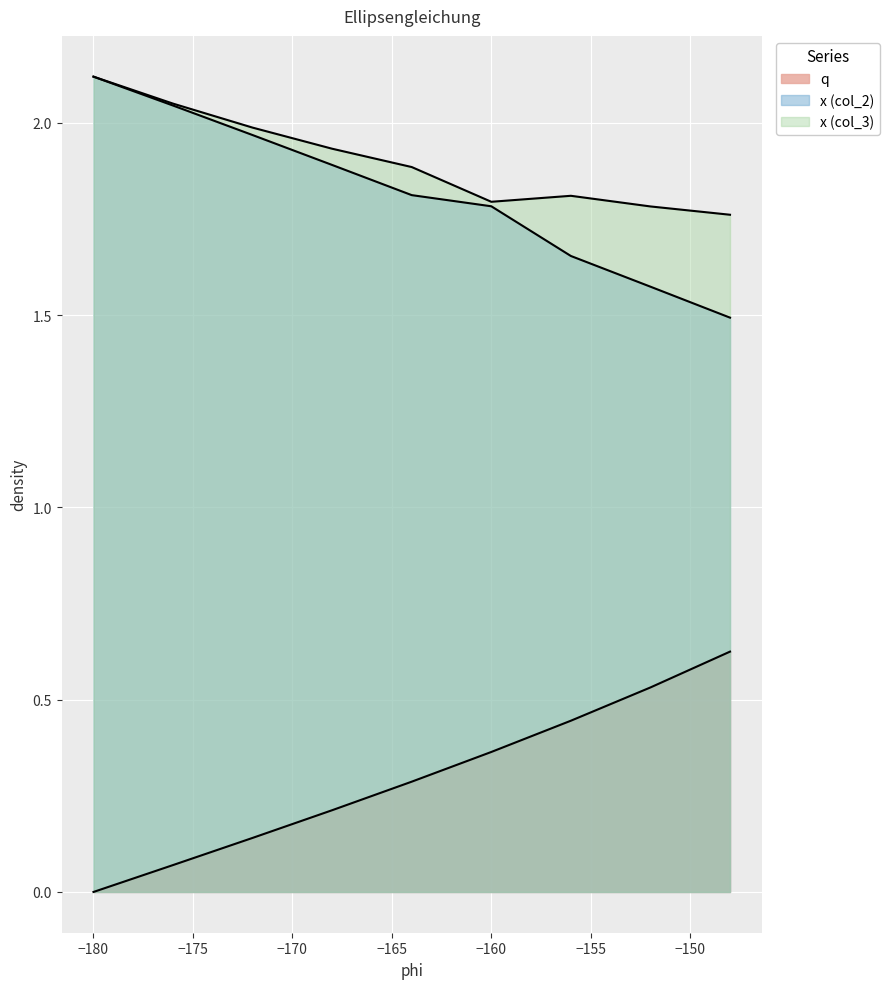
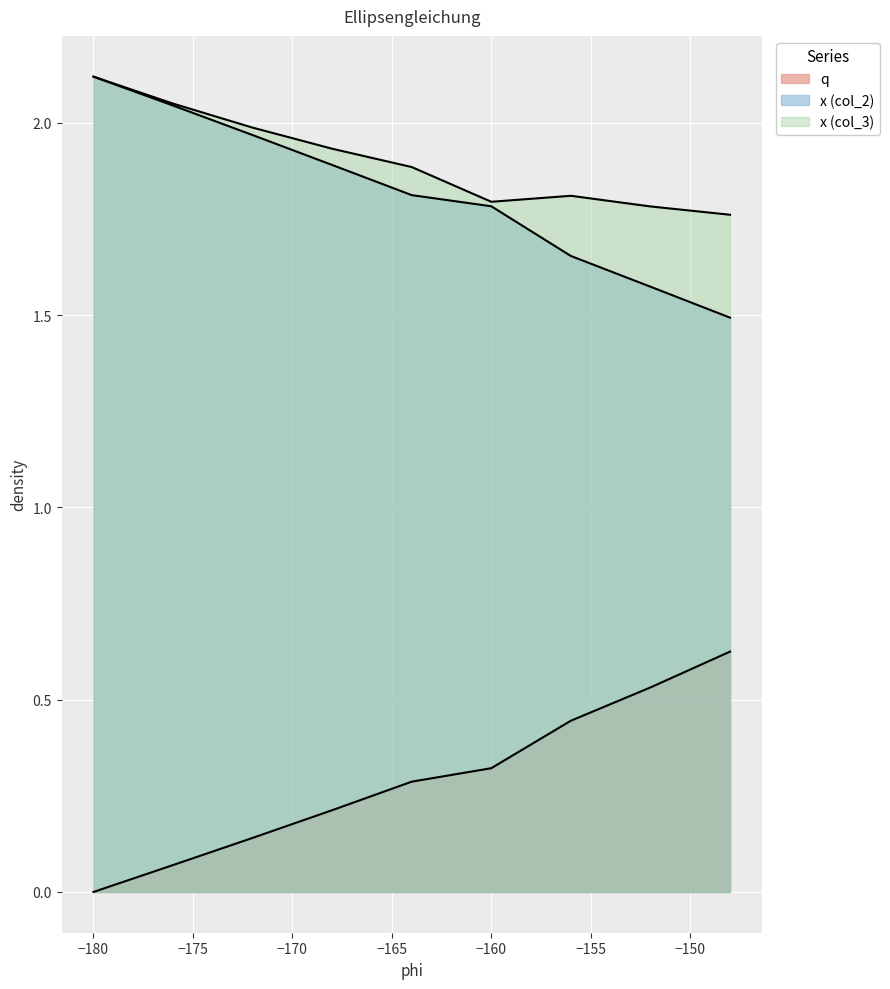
  {
    "q": {
      "−180": 0.00,
-     "−160": 0.36
+     "−160": 0.32
    },
    "x (col_2)": {
      "−160": 1.78
    },
    "x (col_3)": {
      "−160": 1.79
    }
  }
